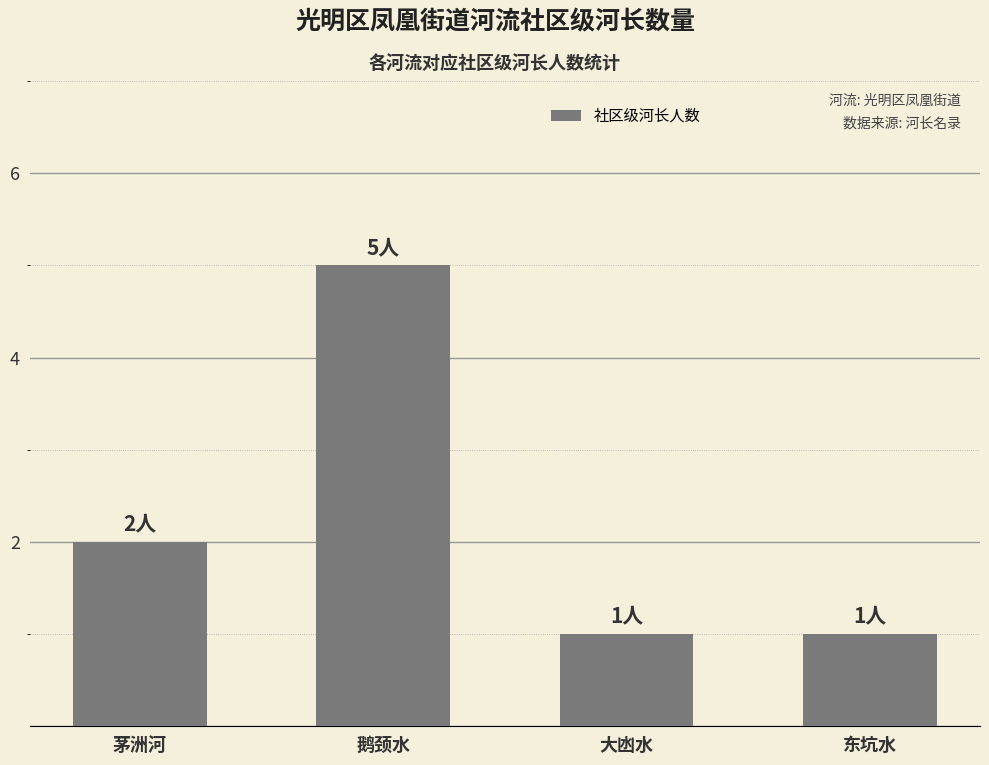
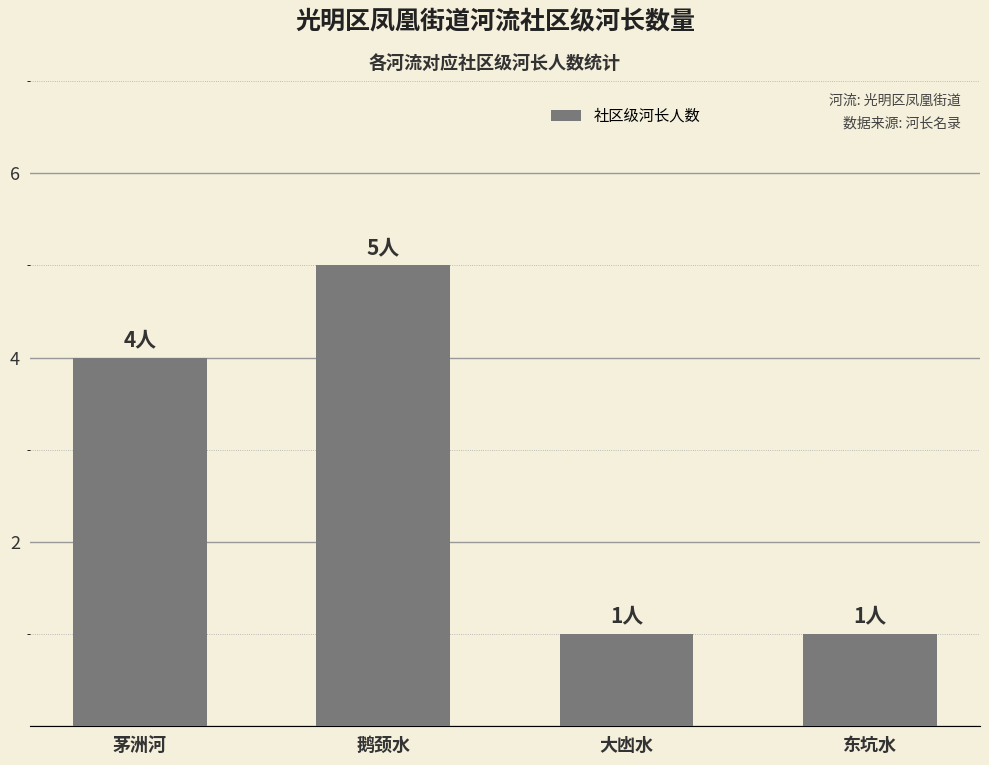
  {
-   "茅洲河": "2人",
+   "茅洲河": "4人",
    "鹅颈水": "5人",
    "大凼水": "1人",
    "东坑水": "1人"
  }
